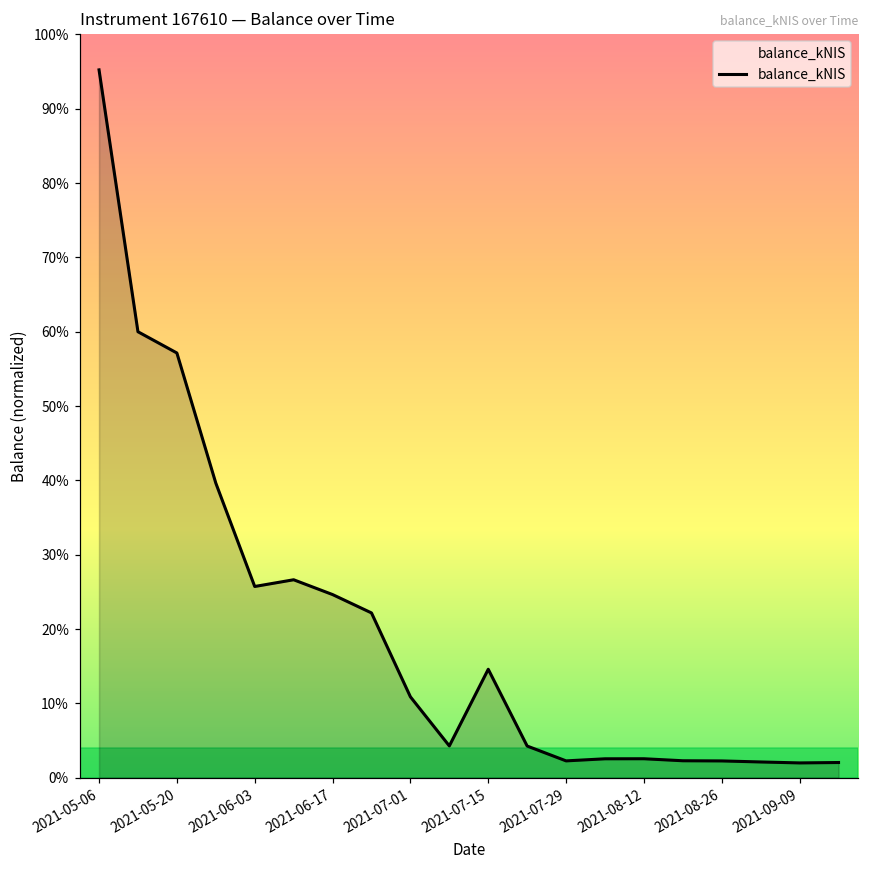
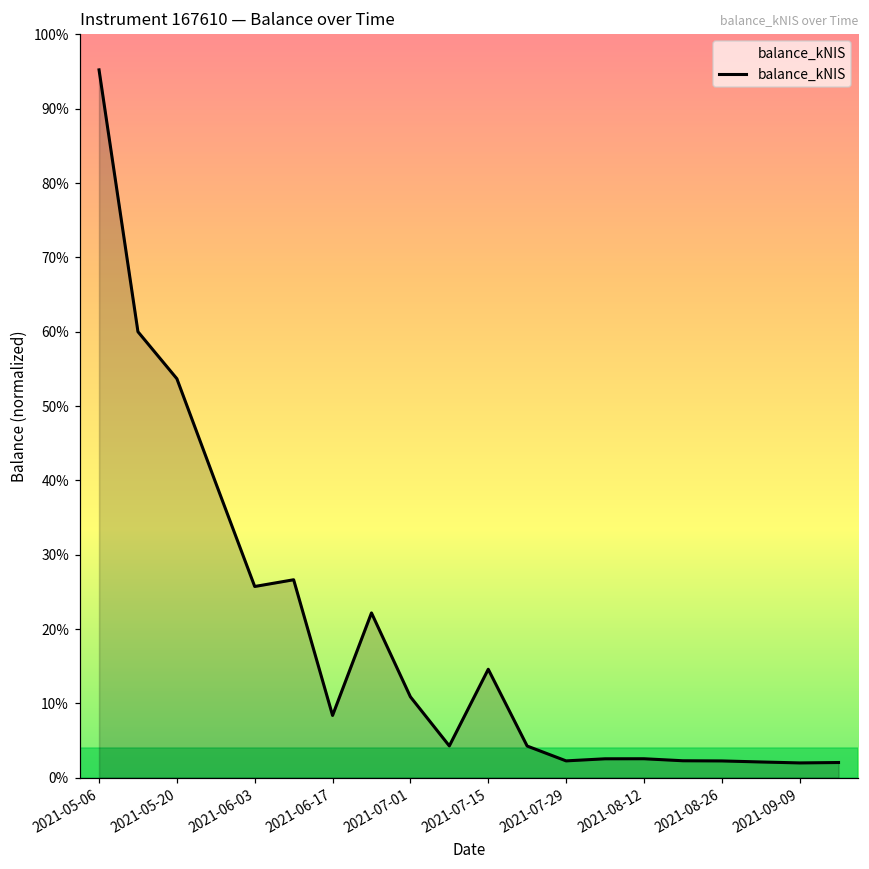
  {
    "2021-05-06": "95%",
-   "2021-05-20": "57%",
+   "2021-05-20": "54%",
    "2021-06-03": "26%",
-   "2021-06-17": "25%",
+   "2021-06-17": "8%",
    "2021-07-01": "11%",
    "2021-07-15": "15%"
  }
